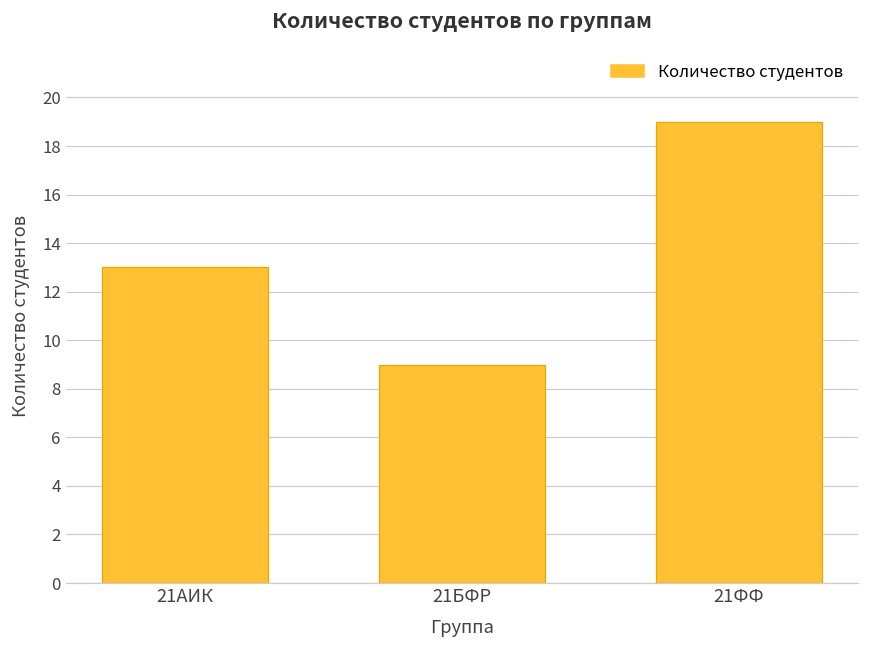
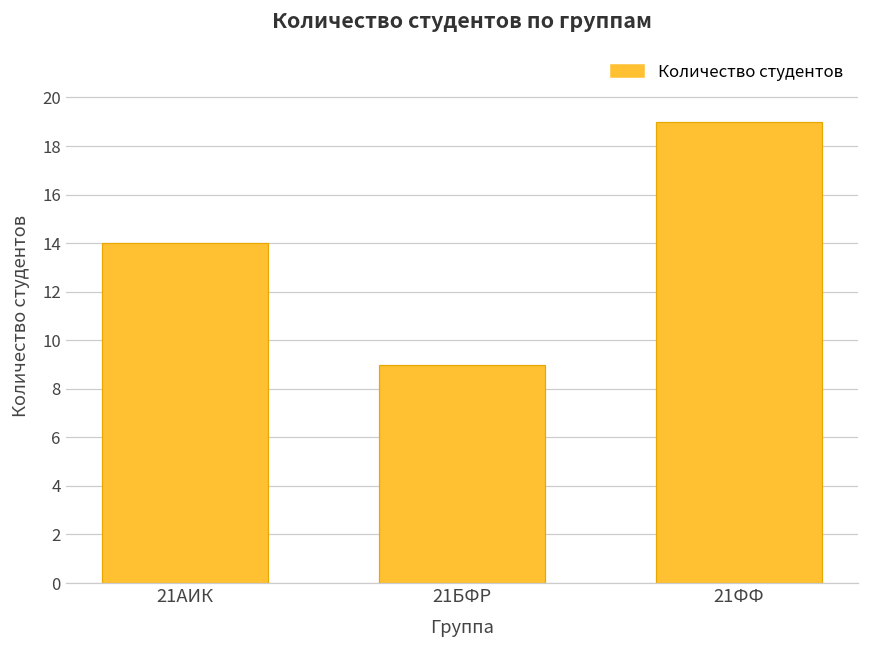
  {
-   "21АИК": 13,
+   "21АИК": 14,
    "21БФР": 9,
    "21ФФ": 19
  }
